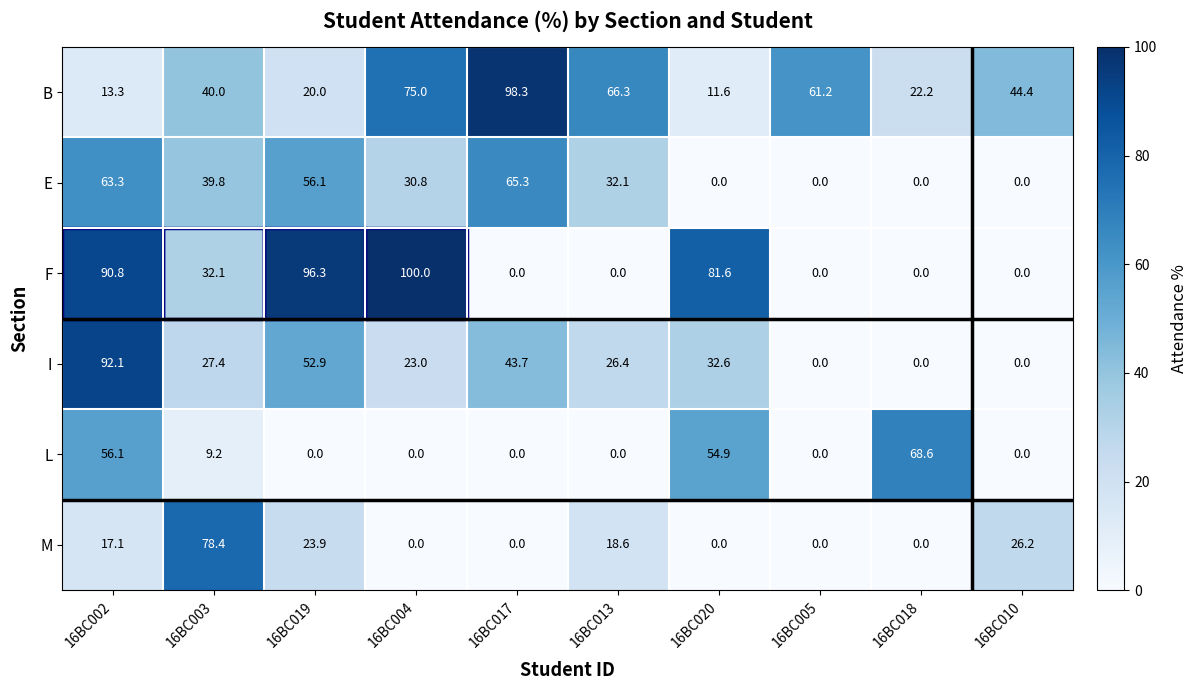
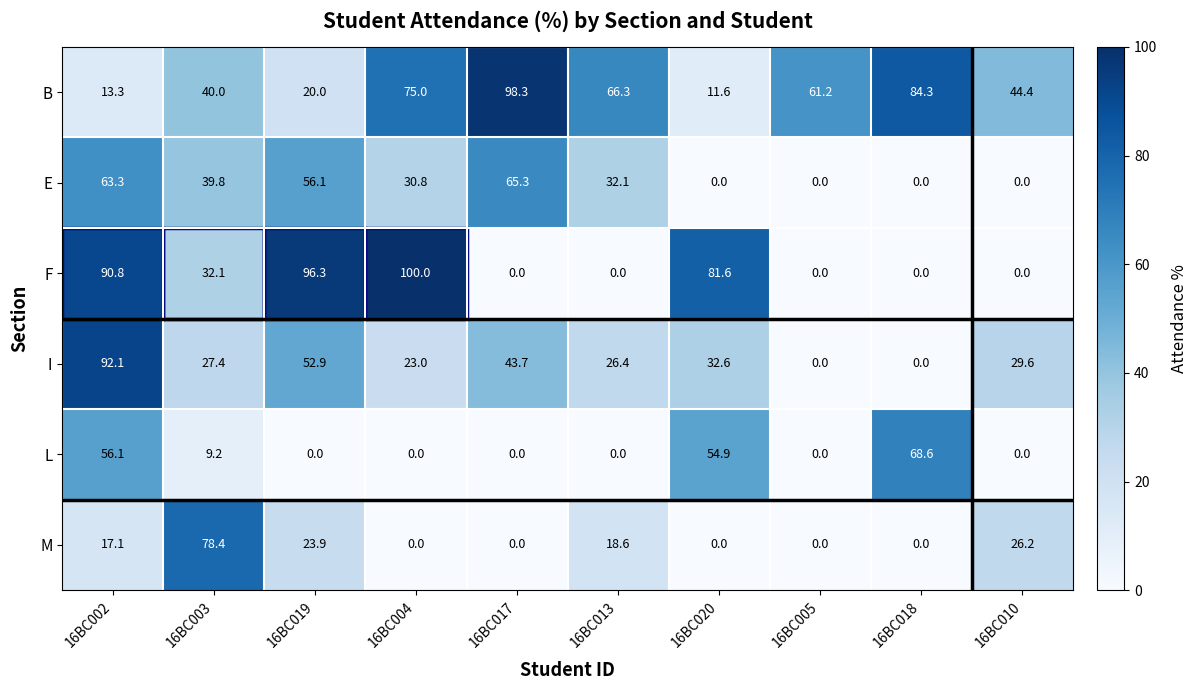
  {
    "B": {
      "16BC002": 13.3,
      "16BC003": 40.0,
      "16BC019": 20.0,
      "16BC004": 75.0,
      "16BC017": 98.3,
      "16BC013": 66.3,
      "16BC020": 11.6,
      "16BC005": 61.2,
-     "16BC018": 22.2,
+     "16BC018": 84.3,
      "16BC010": 44.4
    },
    "E": {
      "16BC002": 63.3,
      "16BC003": 39.8,
      "16BC019": 56.1,
      "16BC004": 30.8,
      "16BC017": 65.3,
      "16BC013": 32.1,
      "16BC020": 0.0,
      "16BC005": 0.0,
      "16BC018": 0.0,
      "16BC010": 0.0
    },
    "F": {
      "16BC002": 90.8,
      "16BC003": 32.1,
      "16BC019": 96.3,
      "16BC004": 100.0,
      "16BC017": 0.0,
      "16BC013": 0.0,
      "16BC020": 81.6,
      "16BC005": 0.0,
      "16BC018": 0.0,
      "16BC010": 0.0
    },
    "I": {
      "16BC002": 92.1,
      "16BC003": 27.4,
      "16BC019": 52.9,
      "16BC004": 23.0,
      "16BC017": 43.7,
      "16BC013": 26.4,
      "16BC020": 32.6,
      "16BC005": 0.0,
      "16BC018": 0.0,
-     "16BC010": 0.0
+     "16BC010": 29.6
    },
    "L": {
      "16BC002": 56.1,
      "16BC003": 9.2,
      "16BC019": 0.0,
      "16BC004": 0.0,
      "16BC017": 0.0,
      "16BC013": 0.0,
      "16BC020": 54.9,
      "16BC005": 0.0,
      "16BC018": 68.6,
      "16BC010": 0.0
    },
    "M": {
      "16BC002": 17.1,
      "16BC003": 78.4,
      "16BC019": 23.9,
      "16BC004": 0.0,
      "16BC017": 0.0,
      "16BC013": 18.6,
      "16BC020": 0.0,
      "16BC005": 0.0,
      "16BC018": 0.0,
      "16BC010": 26.2
    }
  }
